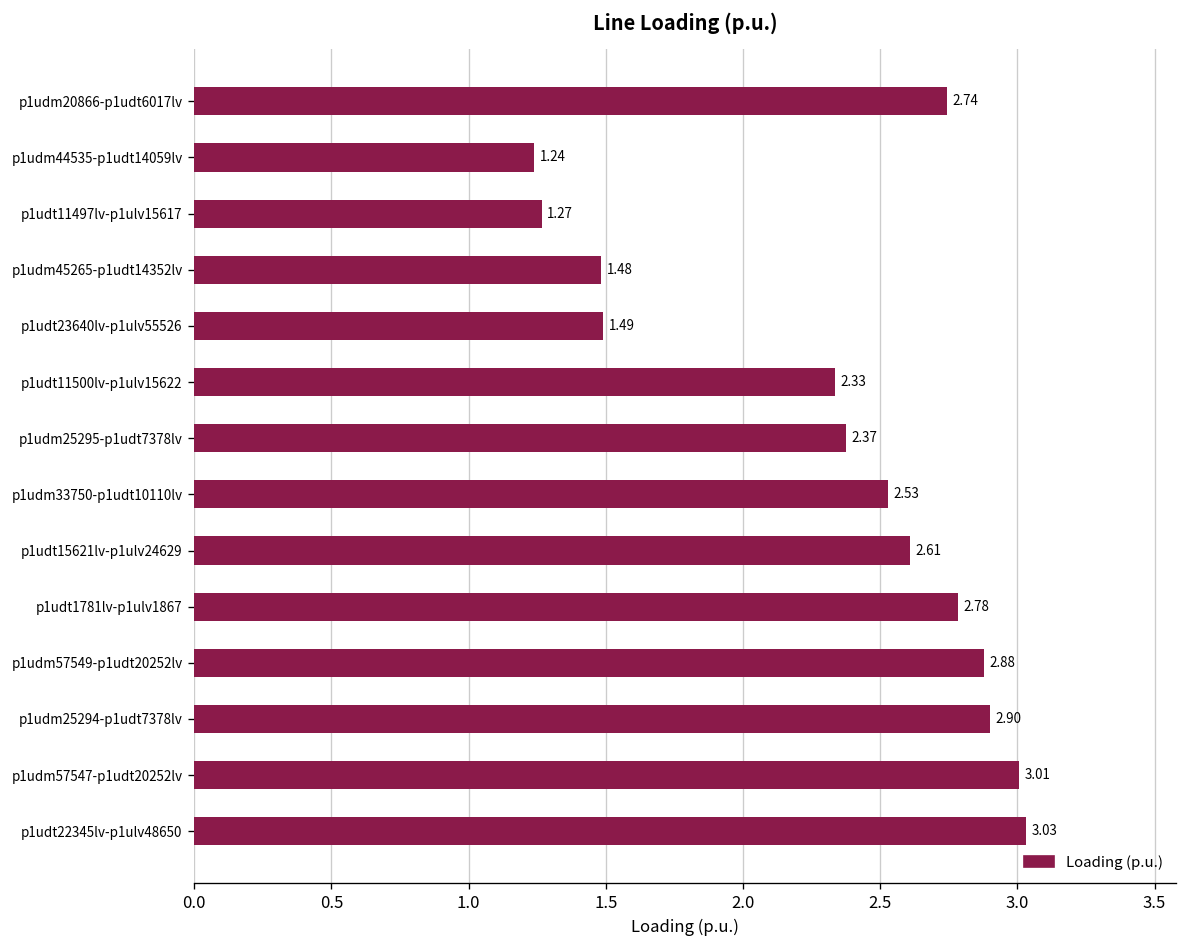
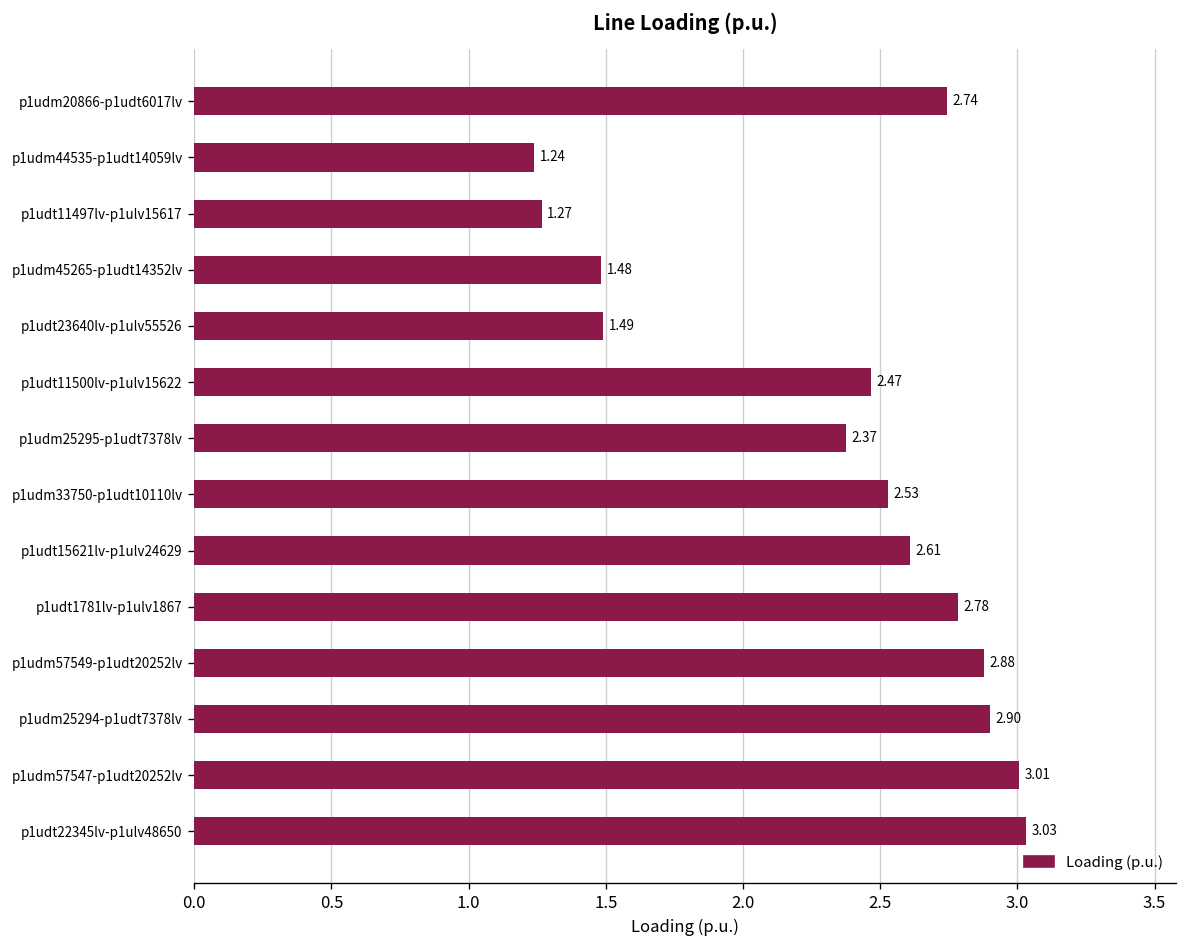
  {
    "p1udm20866-p1udt6017lv": 2.74,
    "p1udm44535-p1udt14059lv": 1.24,
    "p1udt11497lv-p1ulv15617": 1.27,
    "p1udm45265-p1udt14352lv": 1.48,
    "p1udt23640lv-p1ulv55526": 1.49,
-   "p1udt11500lv-p1ulv15622": 2.33,
+   "p1udt11500lv-p1ulv15622": 2.47,
    "p1udm25295-p1udt7378lv": 2.37,
    "p1udm33750-p1udt10110lv": 2.53,
    "p1udt15621lv-p1ulv24629": 2.61,
    "p1udt1781lv-p1ulv1867": 2.78,
    "p1udm57549-p1udt20252lv": 2.88,
    "p1udm25294-p1udt7378lv": 2.90,
    "p1udm57547-p1udt20252lv": 3.01,
    "p1udt22345lv-p1ulv48650": 3.03
  }
